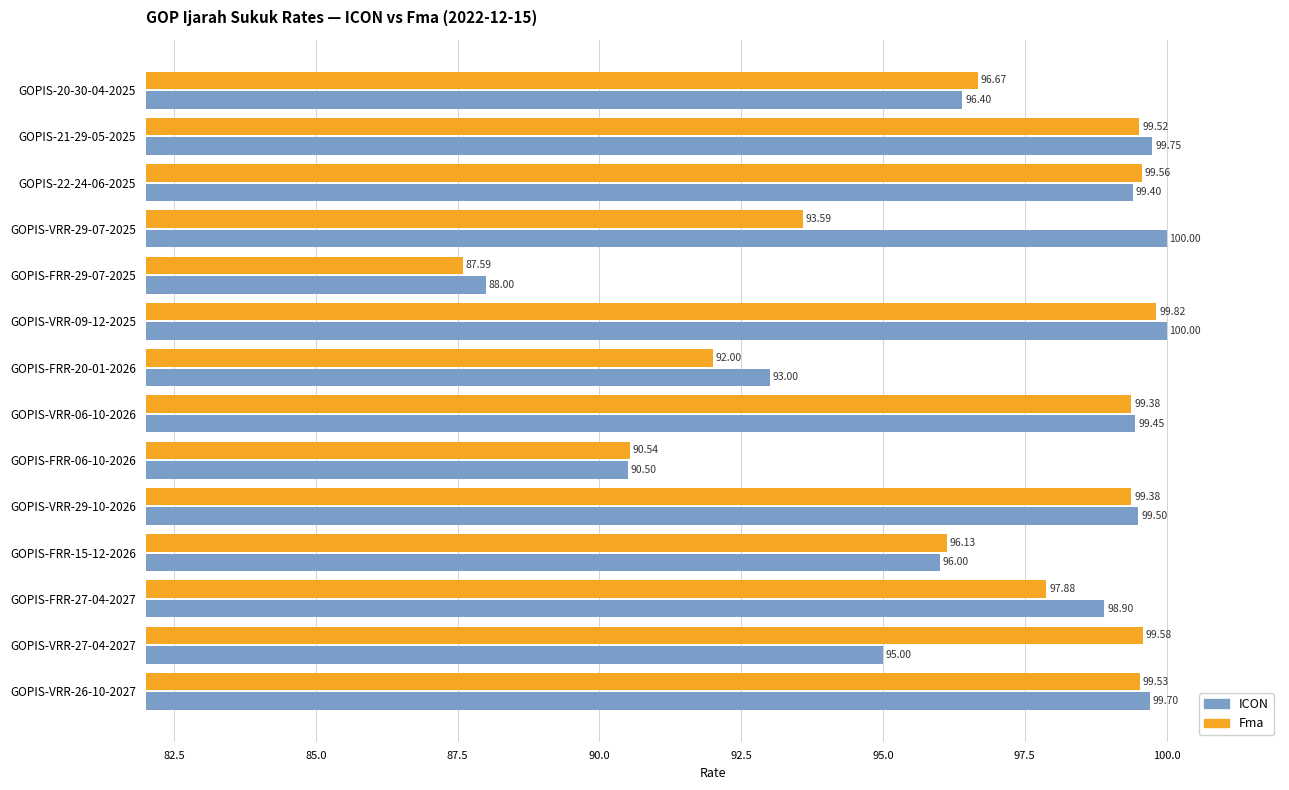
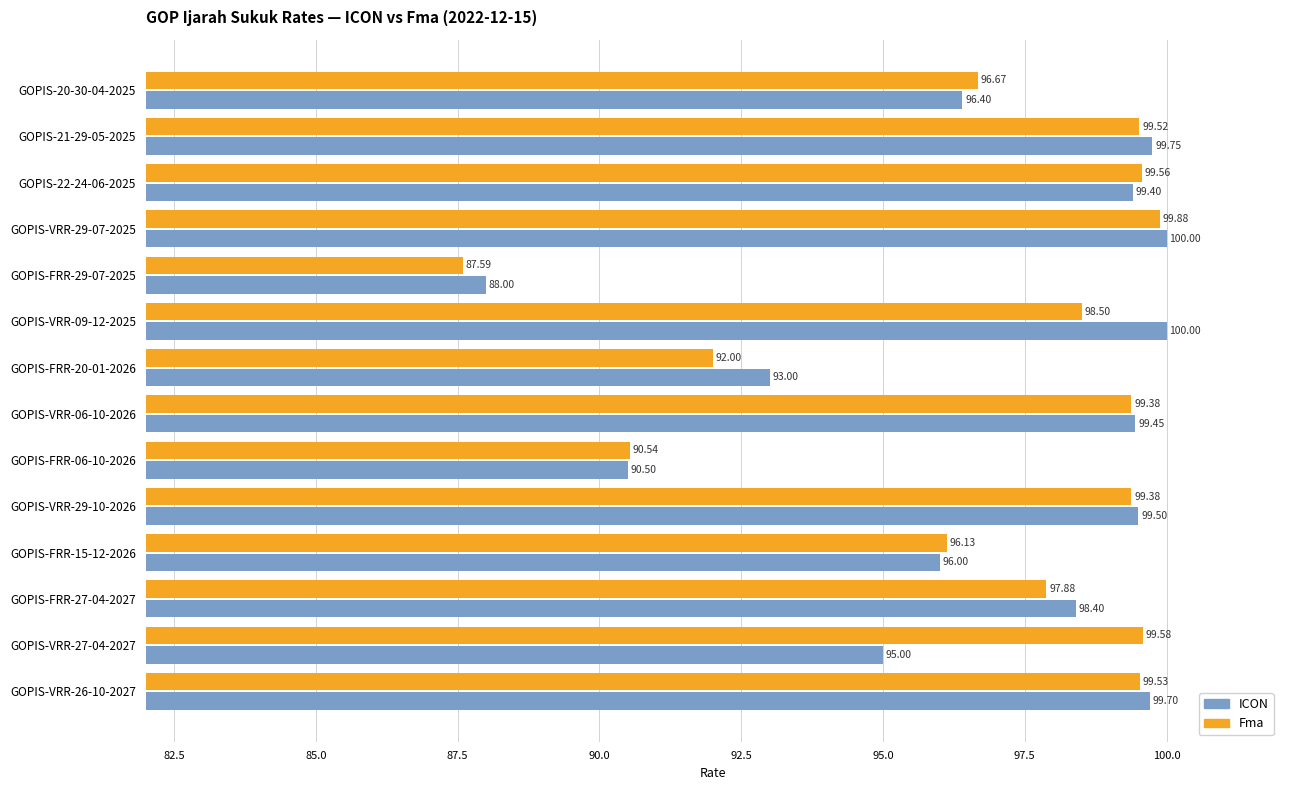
  {
    "ICON": {
      "GOPIS-20-30-04-2025": 96.40,
      "GOPIS-21-29-05-2025": 99.75,
      "GOPIS-22-24-06-2025": 99.40,
      "GOPIS-VRR-29-07-2025": 100.00,
      "GOPIS-FRR-29-07-2025": 88.00,
      "GOPIS-VRR-09-12-2025": 100.00,
      "GOPIS-FRR-20-01-2026": 93.00,
      "GOPIS-VRR-06-10-2026": 99.45,
      "GOPIS-FRR-06-10-2026": 90.50,
      "GOPIS-VRR-29-10-2026": 99.50,
      "GOPIS-FRR-15-12-2026": 96.00,
-     "GOPIS-FRR-27-04-2027": 98.90,
+     "GOPIS-FRR-27-04-2027": 98.40,
      "GOPIS-VRR-27-04-2027": 95.00,
      "GOPIS-VRR-26-10-2027": 99.70
    },
    "Fma": {
      "GOPIS-20-30-04-2025": 96.67,
      "GOPIS-21-29-05-2025": 99.52,
      "GOPIS-22-24-06-2025": 99.56,
-     "GOPIS-VRR-29-07-2025": 93.59,
+     "GOPIS-VRR-29-07-2025": 99.88,
      "GOPIS-FRR-29-07-2025": 87.59,
-     "GOPIS-VRR-09-12-2025": 99.82,
+     "GOPIS-VRR-09-12-2025": 98.50,
      "GOPIS-FRR-20-01-2026": 92.00,
      "GOPIS-VRR-06-10-2026": 99.38,
      "GOPIS-FRR-06-10-2026": 90.54,
      "GOPIS-VRR-29-10-2026": 99.38,
      "GOPIS-FRR-15-12-2026": 96.13,
      "GOPIS-FRR-27-04-2027": 97.88,
      "GOPIS-VRR-27-04-2027": 99.58,
      "GOPIS-VRR-26-10-2027": 99.53
    }
  }
